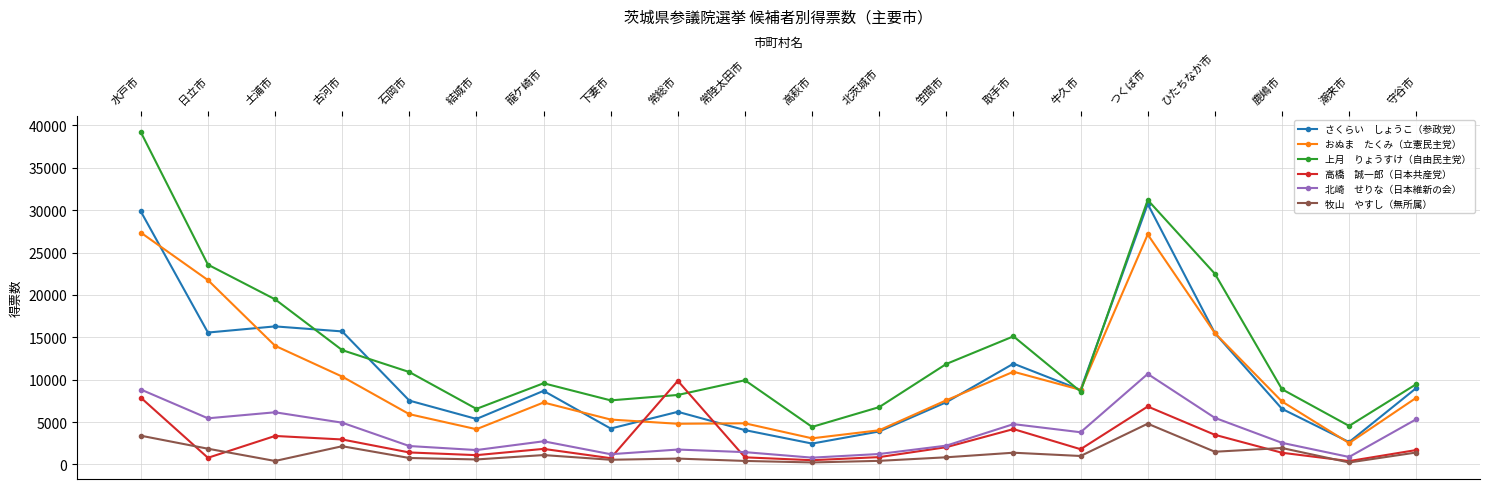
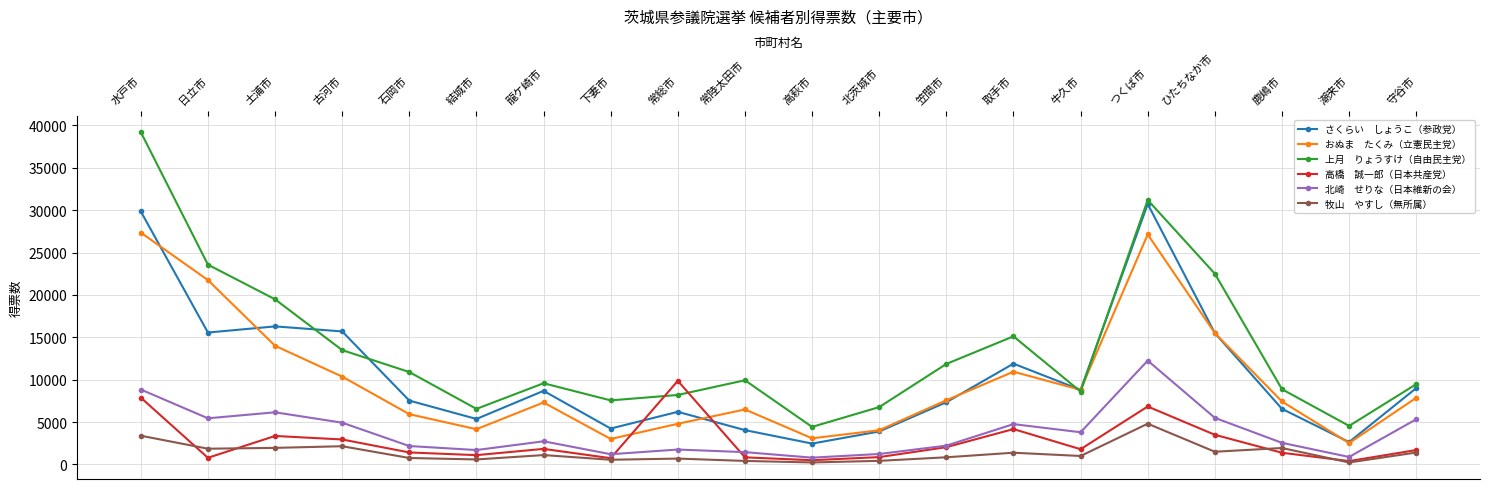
  {
    "さくらい しょうこ（参政党）": {
      "水戸市": 30000,
      "日立市": 16000,
      "土浦市": 16000,
      "古河市": 16000,
      "石岡市": 8000,
      "結城市": 5000,
      "龍ケ崎市": 9000,
      "下妻市": 4000,
      "常総市": 6000,
      "常陸太田市": 4000,
      "高萩市": 2000,
      "取手市": 12000,
      "つくば市": 31000,
      "鹿嶋市": 7000,
      "守谷市": 9000
    },
    "おぬま たくみ（立憲民主党）": {
      "水戸市": 27000,
      "日立市": 22000,
      "土浦市": 14000,
      "古河市": 10000,
      "石岡市": 6000,
      "結城市": 4000,
      "龍ケ崎市": 7000,
-     "下妻市": 5000,
+     "下妻市": 3000,
      "常総市": 5000,
-     "常陸太田市": 5000,
+     "常陸太田市": 6000,
      "高萩市": 3000,
      "取手市": 11000,
      "つくば市": 27000,
      "鹿嶋市": 7000,
      "守谷市": 8000
    },
    "上月 りょうすけ（自由民主党）": {
      "水戸市": 39000,
      "日立市": 24000,
      "土浦市": 19000,
      "古河市": 13000,
      "石岡市": 11000,
      "結城市": 7000,
      "龍ケ崎市": 10000,
      "下妻市": 8000,
      "常総市": 8000,
      "常陸太田市": 10000,
      "高萩市": 4000,
      "北茨城市": 7000,
      "笠間市": 12000,
      "取手市": 15000,
      "つくば市": 31000,
      "ひたちなか市": 23000,
      "鹿嶋市": 9000,
      "潮来市": 5000,
      "守谷市": 9000
    },
    "高橋 誠一郎（日本共産党）": {
      "水戸市": 8000,
      "日立市": 1000,
      "土浦市": 3000,
      "古河市": 3000,
      "石岡市": 1000,
      "結城市": 1000,
      "龍ケ崎市": 2000,
      "常総市": 10000,
      "常陸太田市": 1000,
      "北茨城市": 1000,
      "取手市": 4000,
      "牛久市": 2000,
      "つくば市": 7000,
      "ひたちなか市": 4000,
      "鹿嶋市": 1000
    },
    "北崎 せりな（日本維新の会）": {
      "水戸市": 9000,
      "日立市": 5000,
      "土浦市": 6000,
      "古河市": 5000,
      "石岡市": 2000,
      "結城市": 2000,
      "龍ケ崎市": 3000,
      "下妻市": 1000,
      "常総市": 2000,
      "常陸太田市": 1000,
      "高萩市": 1000,
      "北茨城市": 1000,
      "取手市": 5000,
      "牛久市": 4000,
-     "つくば市": 11000,
+     "つくば市": 12000,
      "ひたちなか市": 6000,
      "鹿嶋市": 3000,
      "潮来市": 1000,
      "守谷市": 5000
    },
    "牧山 やすし（無所属）": {
      "水戸市": 3000,
      "日立市": 2000,
-     "土浦市": 0,
+     "土浦市": 2000,
      "古河市": 2000,
      "石岡市": 1000,
      "結城市": 1000,
      "龍ケ崎市": 1000,
      "常総市": 1000,
      "常陸太田市": 0,
      "北茨城市": 0,
      "笠間市": 1000,
      "取手市": 1000,
      "牛久市": 1000,
      "つくば市": 5000,
      "ひたちなか市": 2000,
      "鹿嶋市": 2000
    }
  }
